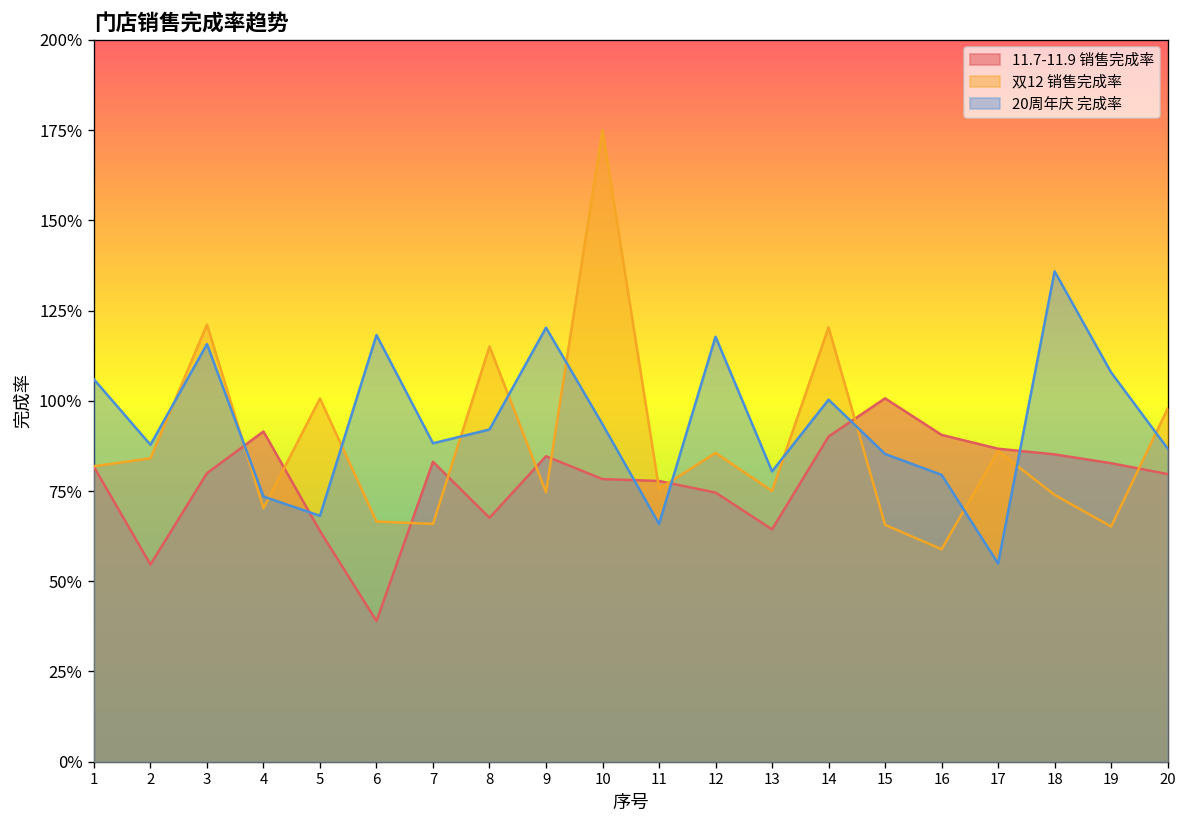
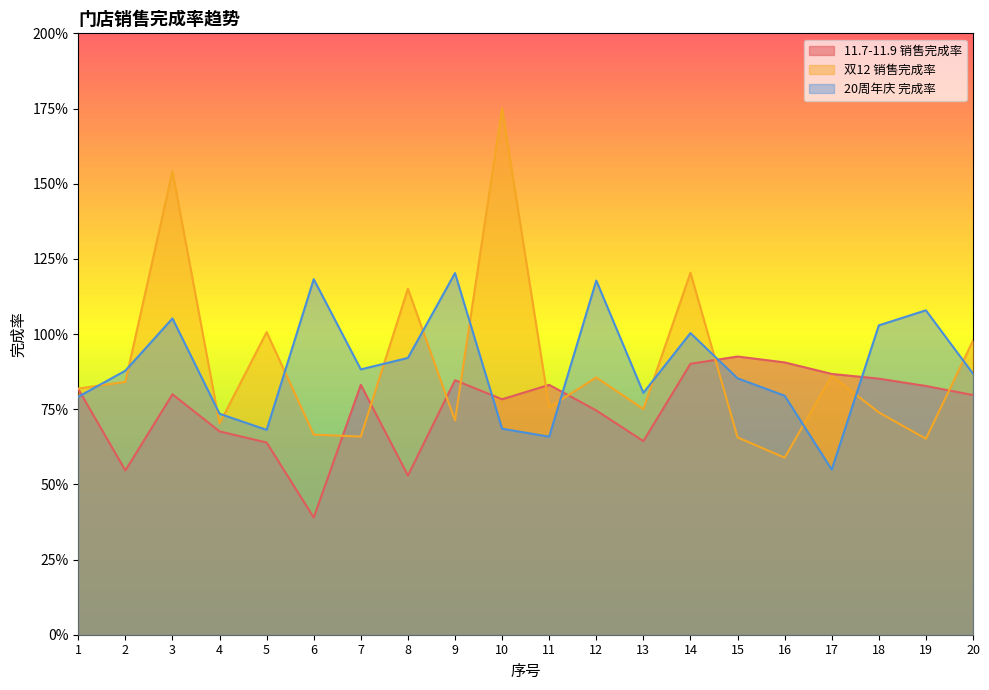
  {
    "11.7-11.9 销售完成率": {
      "2": "55%",
      "3": "80%",
-     "4": "92%",
+     "4": "68%",
      "5": "64%",
      "6": "39%",
      "7": "83%",
-     "8": "68%",
+     "8": "53%",
      "9": "85%",
      "10": "78%",
-     "11": "78%",
+     "11": "83%",
      "12": "75%",
      "13": "64%",
      "14": "90%",
-     "15": "101%",
+     "15": "93%",
      "16": "91%",
      "18": "85%",
      "19": "83%",
      "20": "80%"
    },
    "双12 销售完成率": {
      "2": "84%",
-     "3": "121%",
+     "3": "154%",
      "4": "70%",
      "5": "101%",
      "6": "67%",
      "7": "66%",
      "8": "115%",
-     "9": "75%",
+     "9": "71%",
      "10": "175%",
      "11": "76%",
      "12": "86%",
      "13": "75%",
      "14": "120%",
      "15": "66%",
      "16": "59%",
      "18": "74%",
      "19": "65%",
      "20": "98%"
    },
    "20周年庆 完成率": {
-     "1": "106%",
+     "1": "79%",
      "2": "88%",
-     "3": "116%",
+     "3": "105%",
      "4": "73%",
      "5": "68%",
      "6": "118%",
      "7": "88%",
      "8": "92%",
      "9": "120%",
-     "10": "93%",
+     "10": "69%",
      "11": "66%",
      "12": "118%",
      "13": "80%",
      "14": "100%",
      "15": "85%",
      "16": "79%",
      "17": "55%",
-     "18": "136%",
+     "18": "103%",
      "19": "108%",
      "20": "87%"
    }
  }
